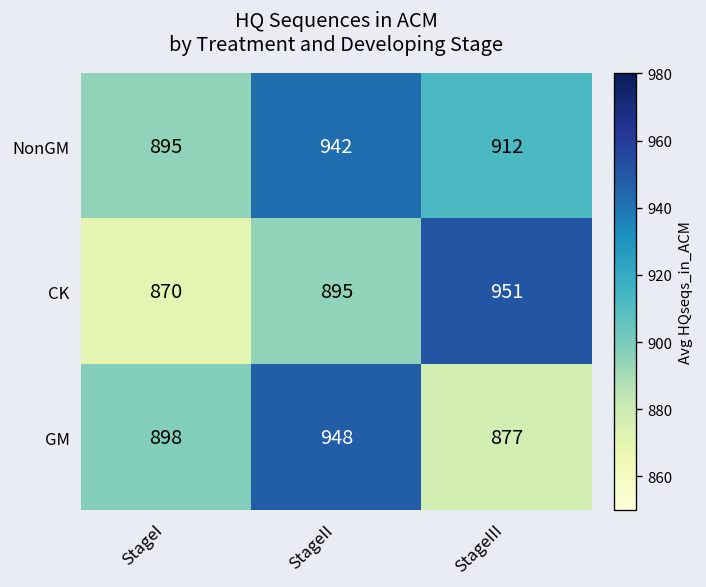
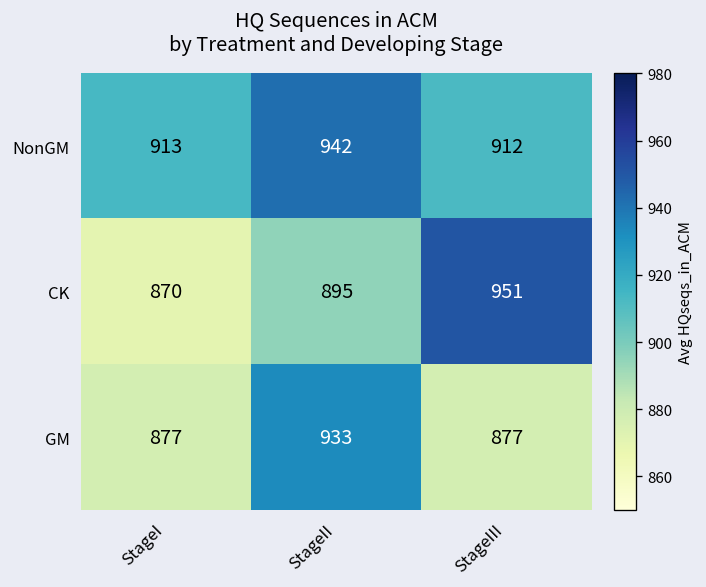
  {
    "NonGM": {
-     "StageI": 895,
+     "StageI": 913,
      "StageII": 942,
      "StageIII": 912
    },
    "CK": {
      "StageI": 870,
      "StageII": 895,
      "StageIII": 951
    },
    "GM": {
-     "StageI": 898,
-     "StageII": 948,
+     "StageI": 877,
+     "StageII": 933,
      "StageIII": 877
    }
  }
